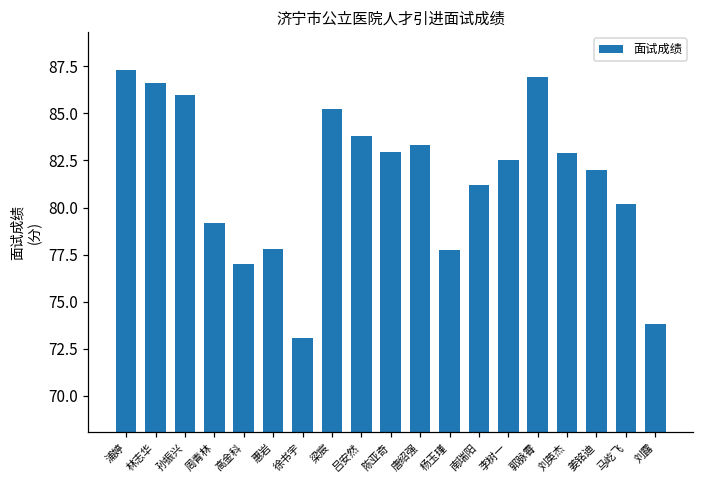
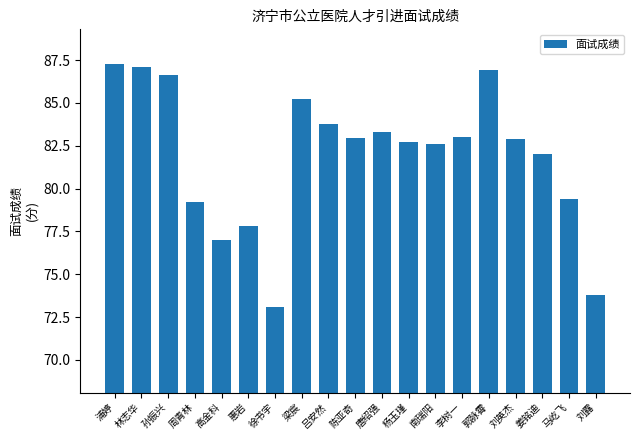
  {
    "浦婷": 87.3,
-   "林志华": 86.6,
-   "孙振兴": 86.0,
+   "林志华": 87.1,
+   "孙振兴": 86.6,
    "周青林": 79.2,
    "高金科": 77.0,
    "惠岩": 77.8,
    "徐书宇": 73.1,
    "梁宸": 85.2,
    "吕安然": 83.8,
    "陈亚奇": 82.9,
    "唐绍强": 83.3,
-   "杨玉瑾": 77.7,
-   "南瑞阳": 81.2,
-   "李树一": 82.5,
+   "杨玉瑾": 82.7,
+   "南瑞阳": 82.6,
+   "李树一": 83.0,
    "郭脉霄": 86.9,
    "刘英杰": 82.9,
    "姜铭迪": 82.0,
-   "马屹飞": 80.2,
+   "马屹飞": 79.4,
    "刘露": 73.8
  }
